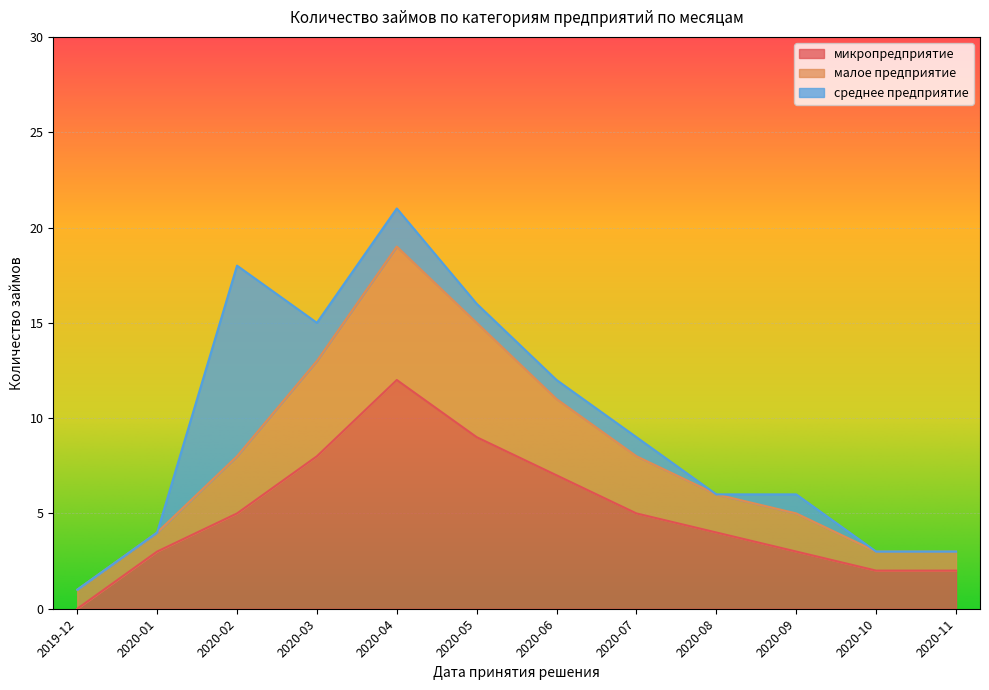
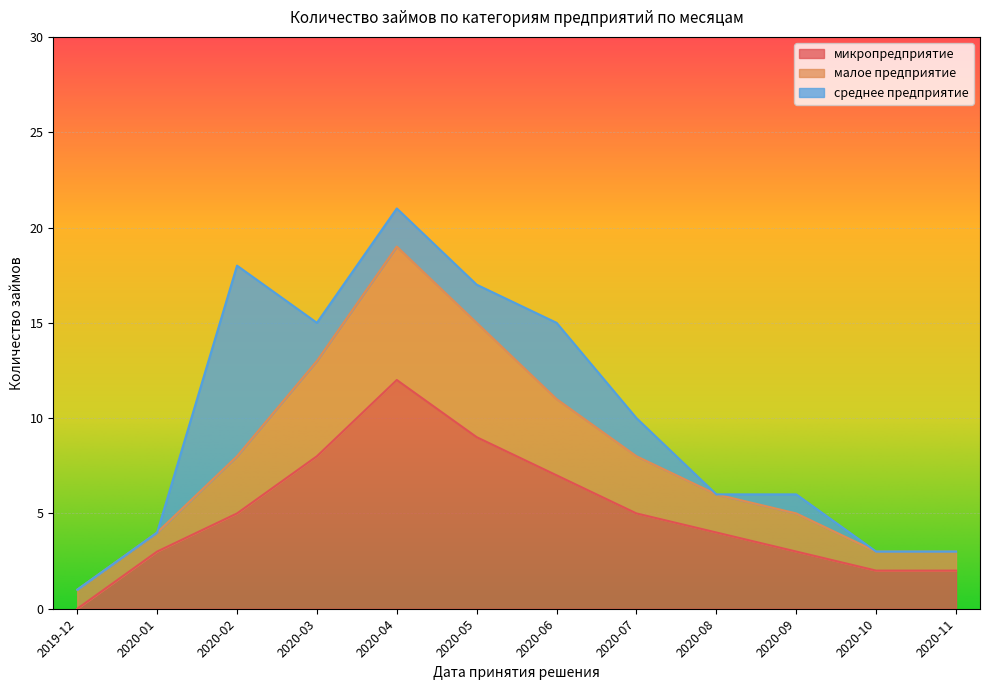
  {
    "среднее предприятие": {
      "2020-02": 10,
      "2020-03": 2,
      "2020-04": 2,
-     "2020-05": 1,
-     "2020-06": 1,
-     "2020-07": 1,
+     "2020-05": 2,
+     "2020-06": 4,
+     "2020-07": 2,
      "2020-09": 1
    }
  }
